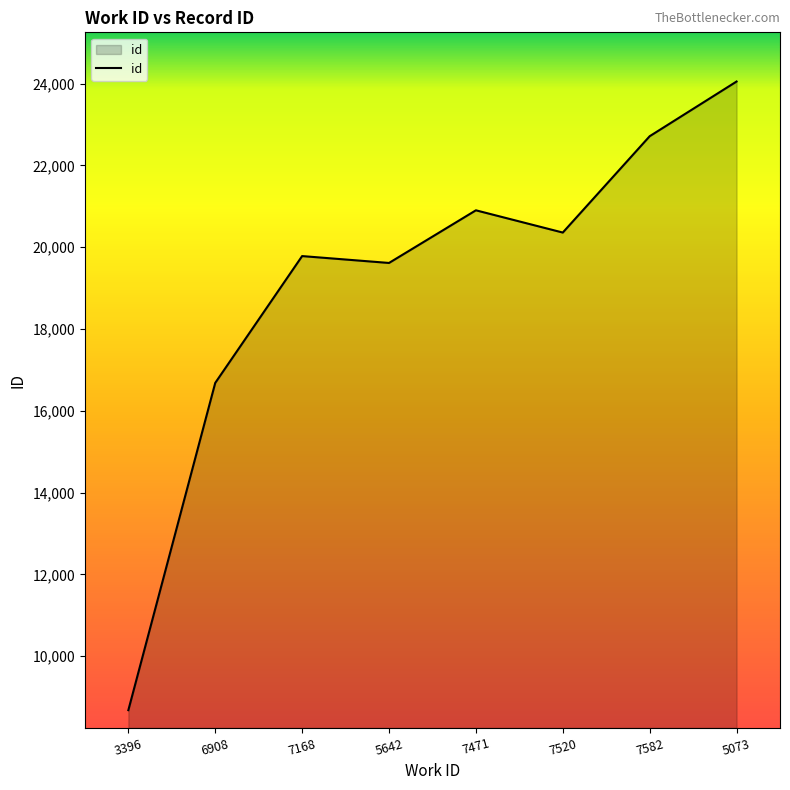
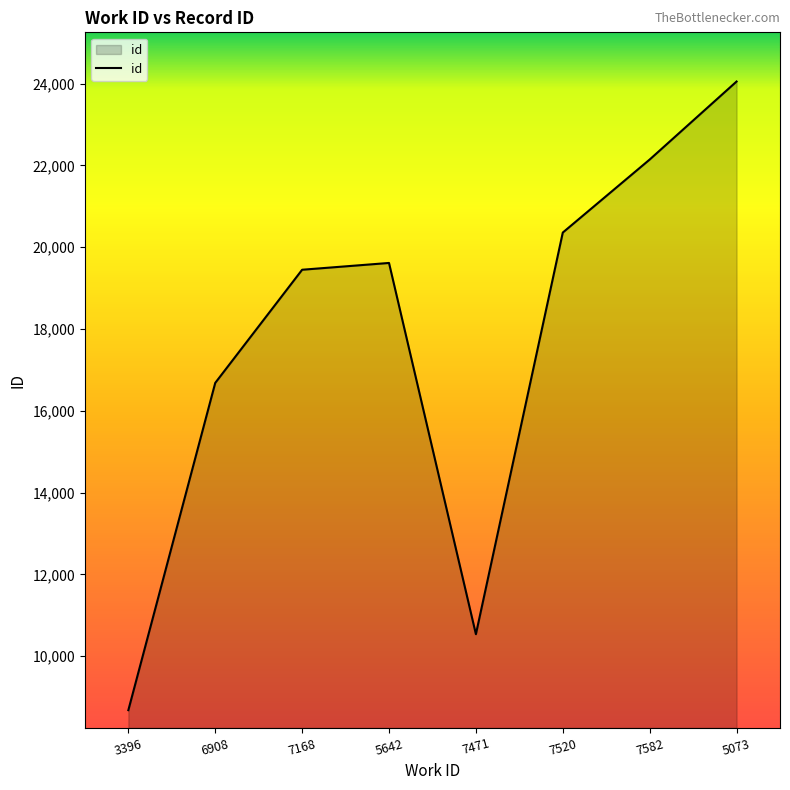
  {
    "3396": "8,700",
    "6908": "16,700",
-   "7168": "19,800",
+   "7168": "19,400",
    "5642": "19,600",
-   "7471": "20,900",
+   "7471": "10,500",
    "7520": "20,400",
-   "7582": "22,700",
+   "7582": "22,100",
    "5073": "24,100"
  }
